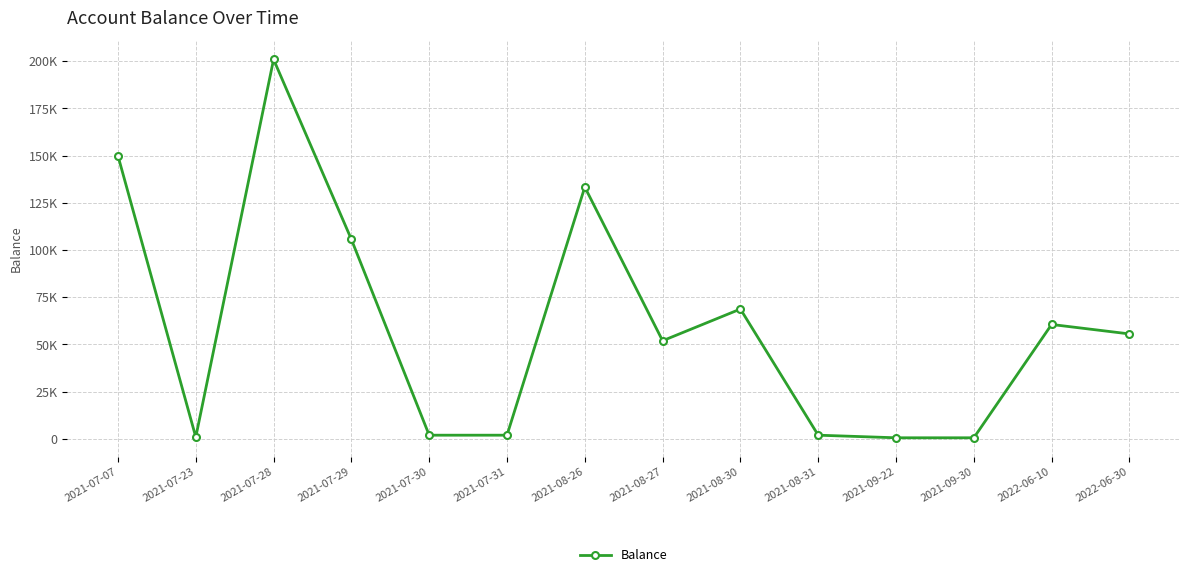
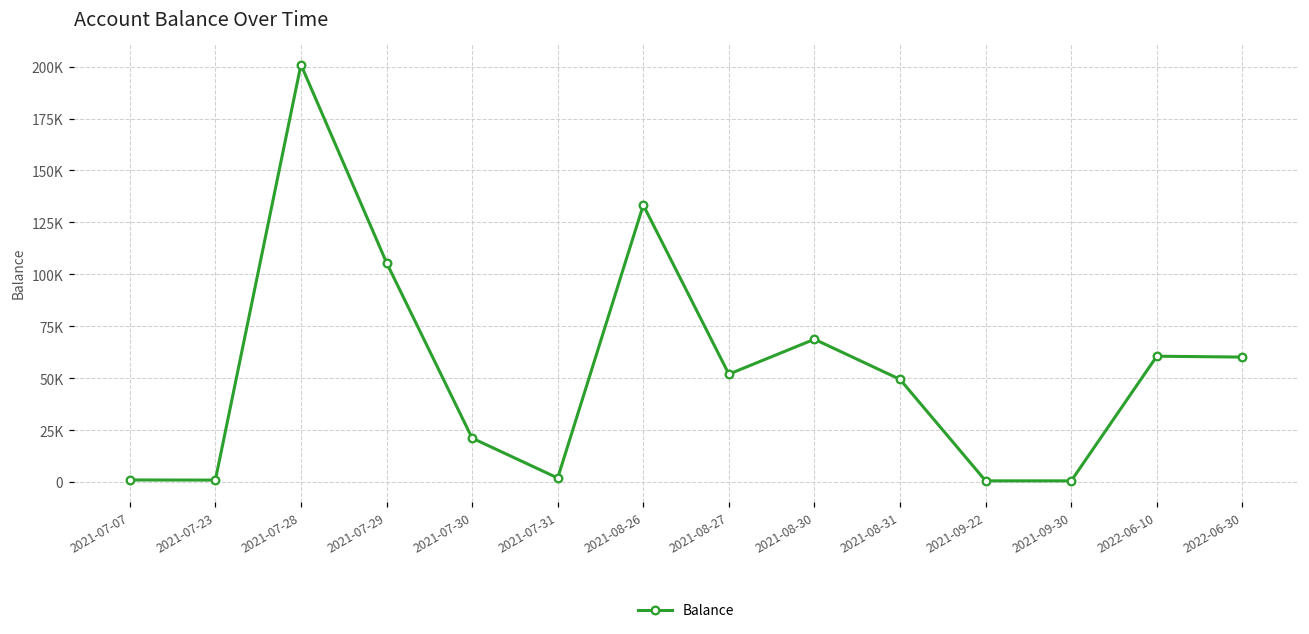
  {
-   "2021-07-07": 150000,
+   "2021-07-07": 1000,
    "2021-07-23": 1000,
    "2021-07-28": 201000,
    "2021-07-29": 106000,
-   "2021-07-30": 2000,
+   "2021-07-30": 21000,
    "2021-07-31": 2000,
    "2021-08-26": 133000,
    "2021-08-27": 52000,
    "2021-08-30": 69000,
-   "2021-08-31": 2000,
+   "2021-08-31": 49000,
    "2021-09-22": 1000,
    "2021-09-30": 1000,
    "2022-06-10": 61000,
-   "2022-06-30": 56000
+   "2022-06-30": 60000
  }
